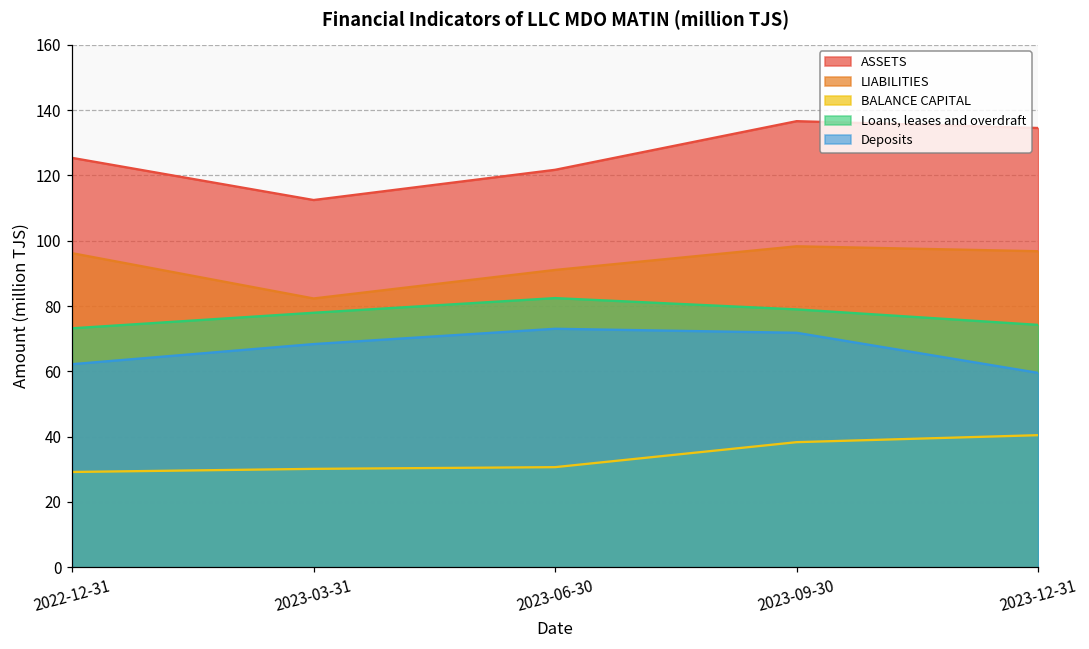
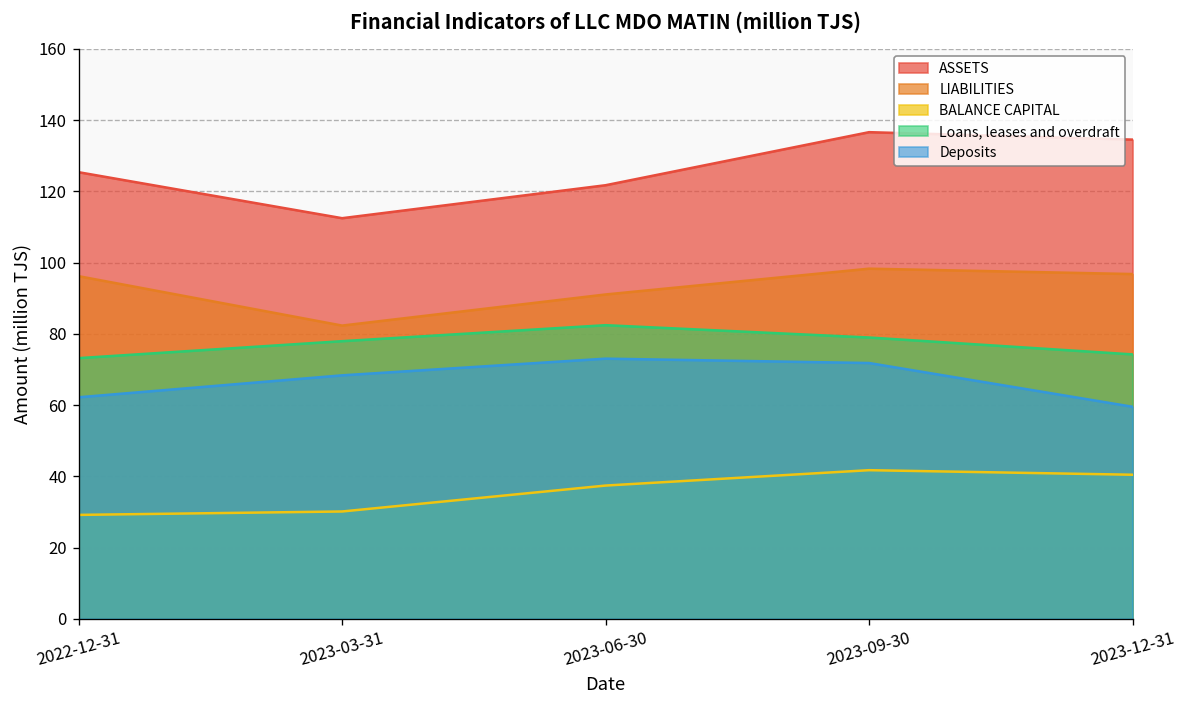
  {
    "BALANCE CAPITAL": {
      "2022-12-31": 29,
      "2023-03-31": 30,
-     "2023-06-30": 31,
-     "2023-09-30": 38,
+     "2023-06-30": 37,
+     "2023-09-30": 42,
      "2023-12-31": 40
    },
    "Loans, leases and overdraft": {
      "2022-12-31": 73,
      "2023-03-31": 78,
      "2023-06-30": 82,
      "2023-09-30": 79,
      "2023-12-31": 74
    },
    "Deposits": {
      "2022-12-31": 62,
      "2023-03-31": 68,
      "2023-06-30": 73,
      "2023-09-30": 72,
      "2023-12-31": 60
    }
  }
